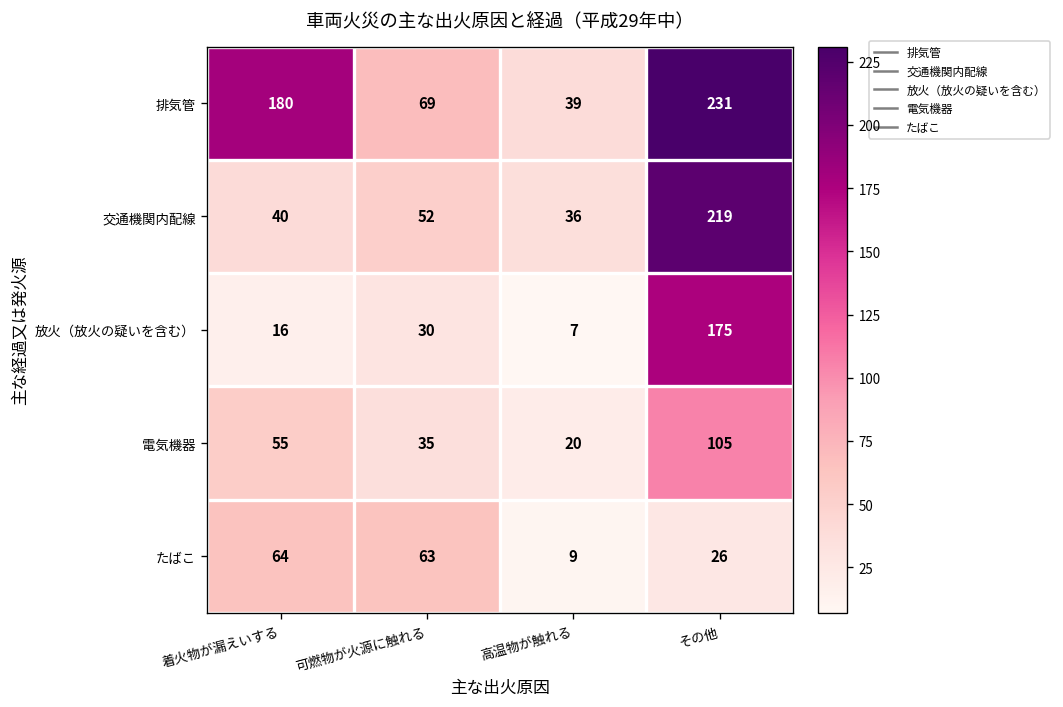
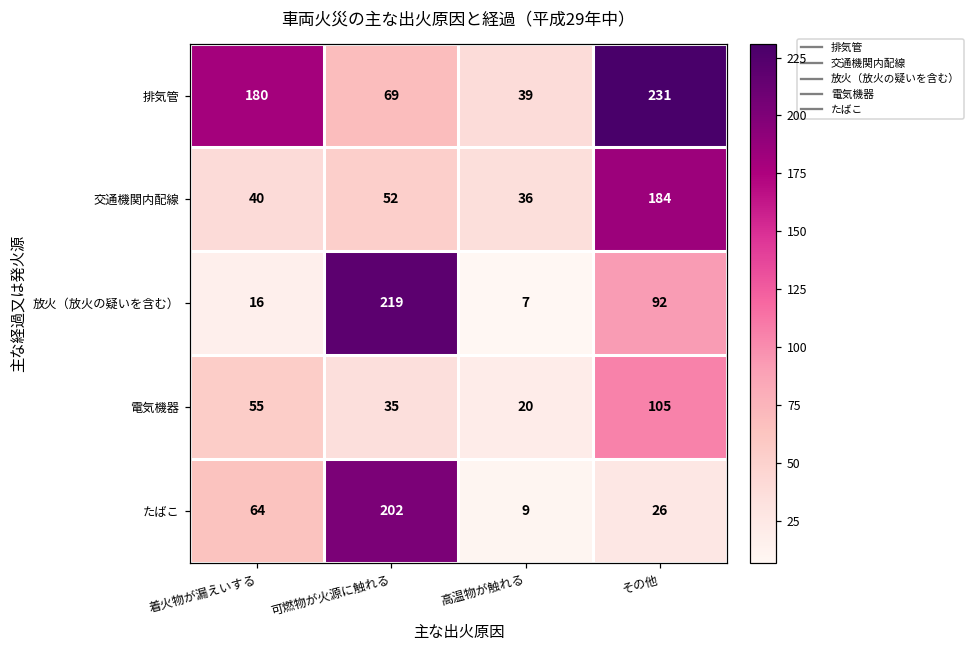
  {
    "排気管": {
      "着火物が漏えいする": 180,
      "可燃物が火源に触れる": 69,
      "高温物が触れる": 39,
      "その他": 231
    },
    "交通機関内配線": {
      "着火物が漏えいする": 40,
      "可燃物が火源に触れる": 52,
      "高温物が触れる": 36,
-     "その他": 219
+     "その他": 184
    },
    "放火（放火の疑いを含む）": {
      "着火物が漏えいする": 16,
-     "可燃物が火源に触れる": 30,
+     "可燃物が火源に触れる": 219,
      "高温物が触れる": 7,
-     "その他": 175
+     "その他": 92
    },
    "電気機器": {
      "着火物が漏えいする": 55,
      "可燃物が火源に触れる": 35,
      "高温物が触れる": 20,
      "その他": 105
    },
    "たばこ": {
      "着火物が漏えいする": 64,
-     "可燃物が火源に触れる": 63,
+     "可燃物が火源に触れる": 202,
      "高温物が触れる": 9,
      "その他": 26
    }
  }
